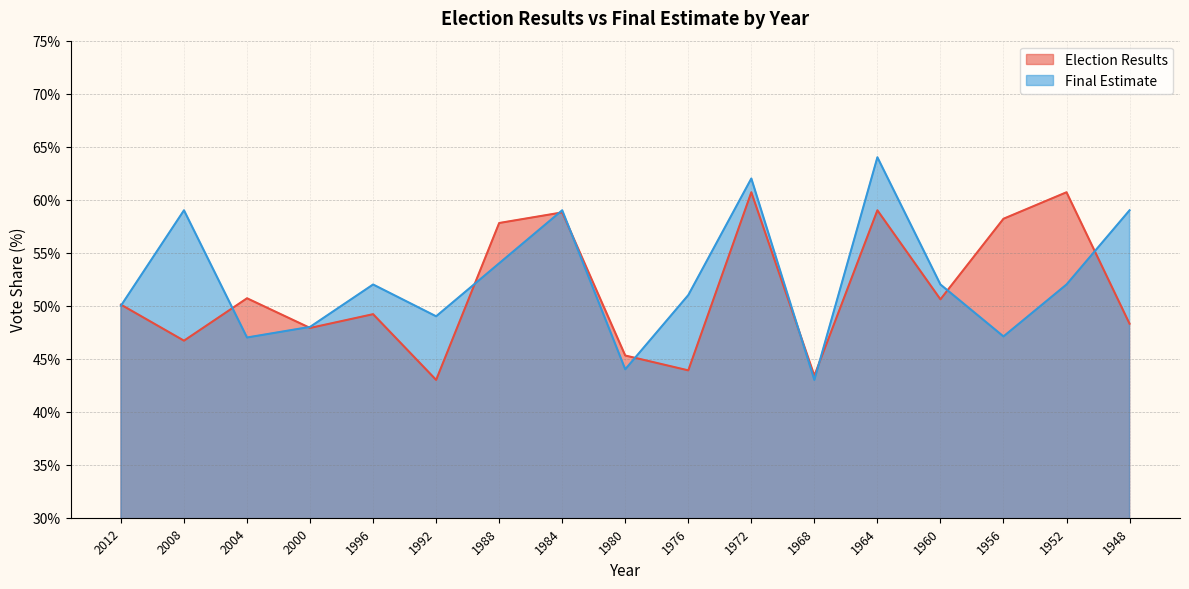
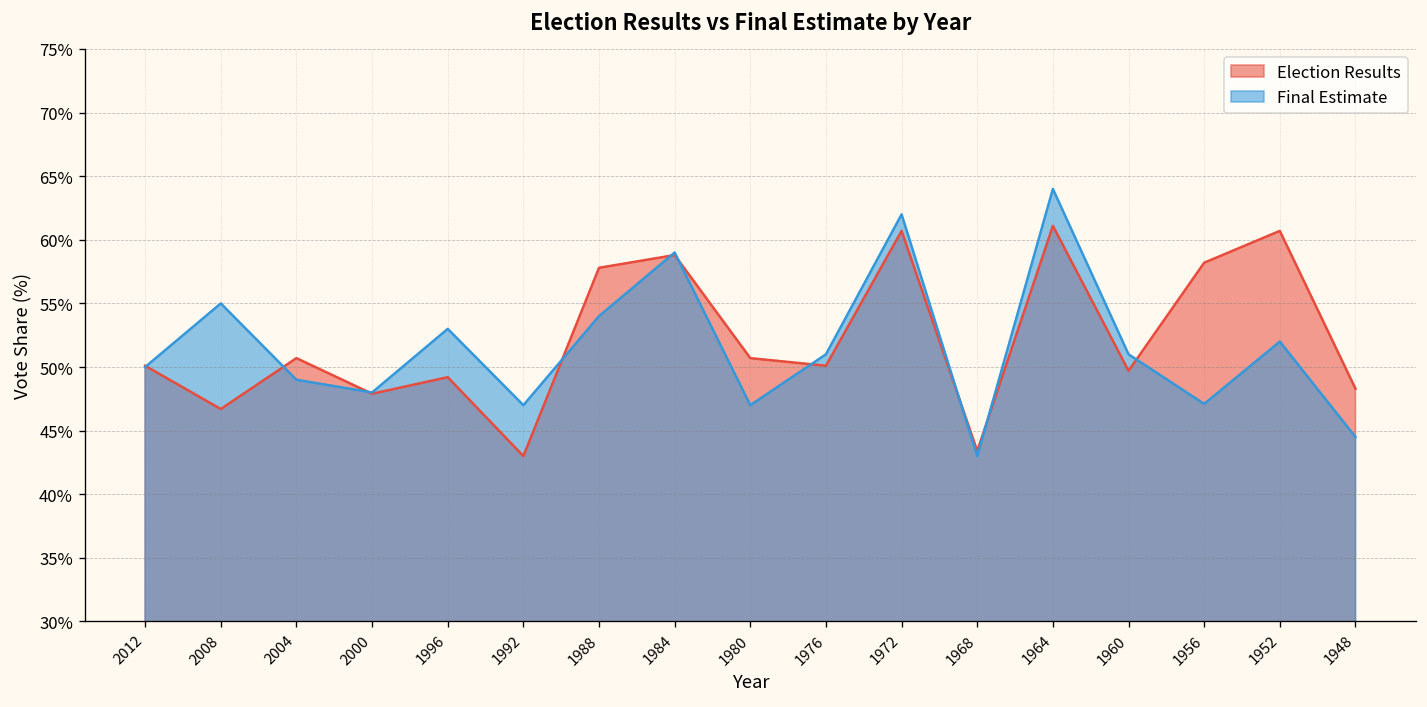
  {
    "Election Results": {
      "2008": "46.7%",
      "2004": "50.7%",
      "1996": "49.2%",
      "1992": "43.0%",
      "1988": "57.8%",
-     "1980": "45.3%",
-     "1976": "43.9%",
+     "1980": "50.7%",
+     "1976": "50.1%",
      "1972": "60.7%",
      "1968": "43.4%",
-     "1964": "59.0%",
-     "1960": "50.6%",
+     "1964": "61.1%",
+     "1960": "49.7%",
      "1956": "58.2%",
      "1952": "60.7%",
      "1948": "48.3%"
    },
    "Final Estimate": {
-     "2008": "59%",
-     "2004": "47%",
-     "1996": "52%",
-     "1992": "49%",
+     "2008": "55%",
+     "2004": "49%",
+     "1996": "53%",
+     "1992": "47%",
      "1988": "54.0%",
-     "1980": "44%",
+     "1980": "47%",
      "1976": "51.0%",
      "1972": "62.0%",
      "1968": "43.0%",
      "1964": "64.0%",
-     "1960": "52%",
+     "1960": "51%",
      "1956": "47.1%",
      "1952": "52.0%",
-     "1948": "59.0%"
+     "1948": "44.5%"
    }
  }
